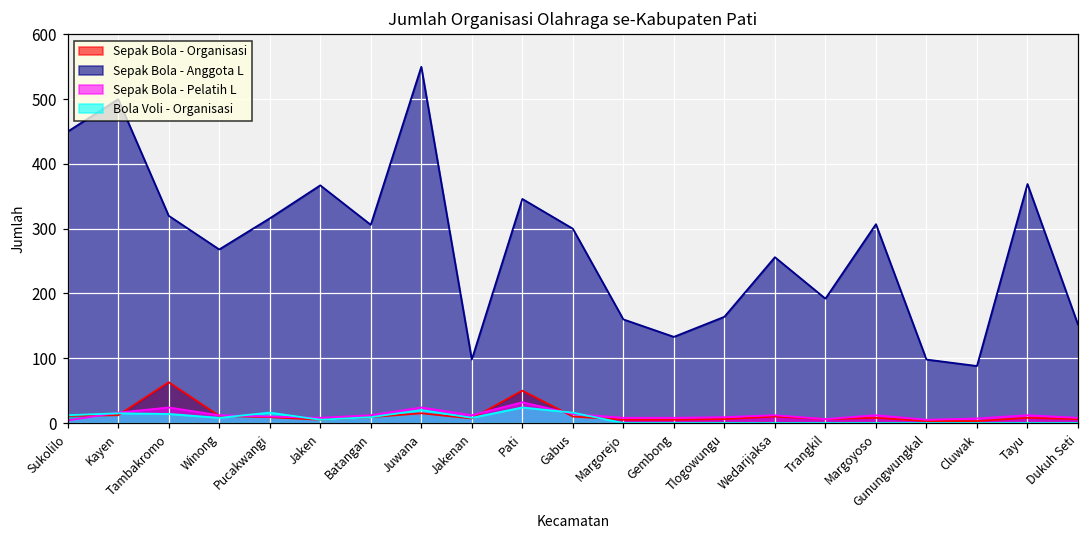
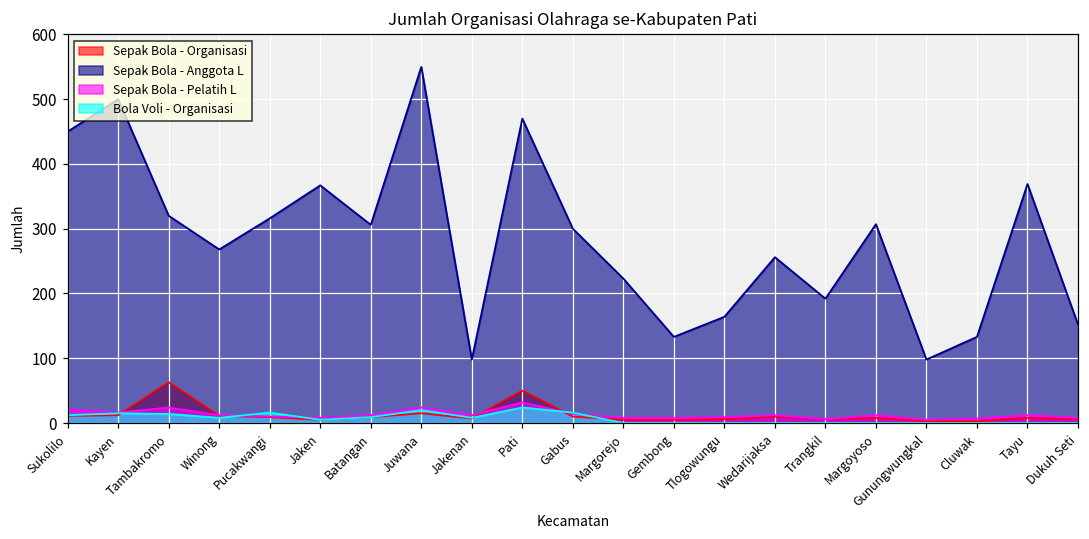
  {
    "Sepak Bola - Organisasi": {
      "Tambakromo": 60,
      "Juwana": 20,
      "Pati": 50
    },
    "Sepak Bola - Anggota L": {
      "Sukolilo": 450,
      "Tambakromo": 320,
      "Winong": 270,
      "Pucakwangi": 320,
      "Jaken": 370,
      "Batangan": 310,
      "Juwana": 550,
      "Jakenan": 100,
-     "Pati": 350,
+     "Pati": 470,
      "Gabus": 300,
-     "Margorejo": 160,
+     "Margorejo": 220,
      "Gembong": 130,
      "Tlogowungu": 160,
      "Wedarijaksa": 260,
      "Trangkil": 190,
      "Margoyoso": 310,
      "Gunungwungkal": 100,
-     "Cluwak": 90,
+     "Cluwak": 130,
      "Tayu": 370,
      "Dukuh Seti": 150
    },
    "Sepak Bola - Pelatih L": {
-     "Sukolilo": 0,
+     "Sukolilo": 20,
      "Tambakromo": 20,
      "Pati": 30
    },
    "Bola Voli - Organisasi": {
      "Tambakromo": 10,
      "Pucakwangi": 20,
      "Pati": 20,
      "Margorejo": 0,
      "Gembong": 0,
      "Tlogowungu": 0,
      "Wedarijaksa": 0,
      "Trangkil": 0,
      "Margoyoso": 0,
      "Tayu": 0,
      "Dukuh Seti": 0
    }
  }
